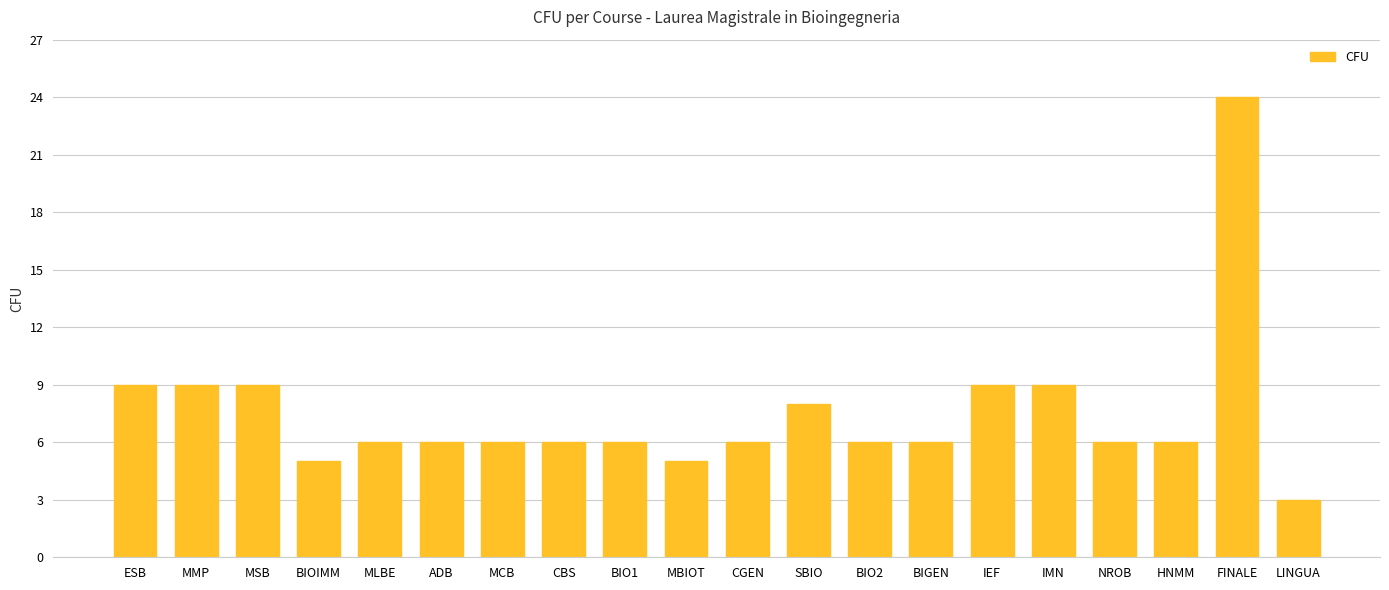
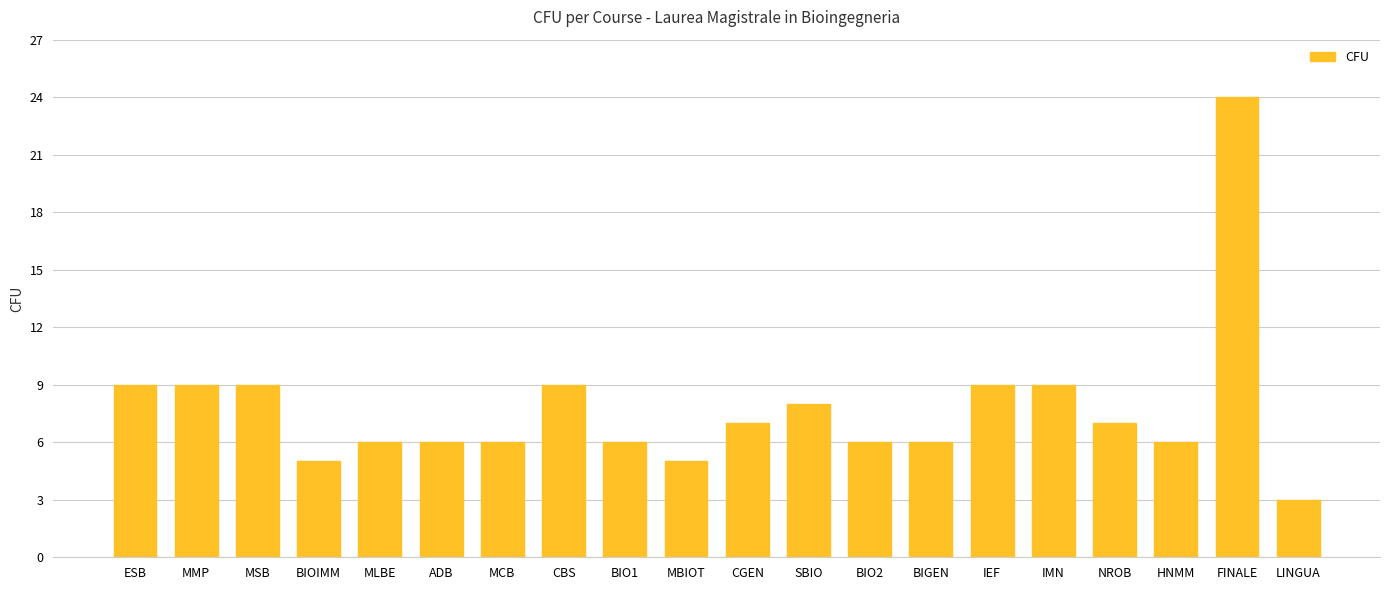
  {
    "ESB": 9,
    "MMP": 9,
    "MSB": 9,
    "BIOIMM": 5,
    "MLBE": 6,
    "ADB": 6,
    "MCB": 6,
-   "CBS": 6,
+   "CBS": 9,
    "BIO1": 6,
    "MBIOT": 5,
-   "CGEN": 6,
+   "CGEN": 7,
    "SBIO": 8,
    "BIO2": 6,
    "BIGEN": 6,
    "IEF": 9,
    "IMN": 9,
-   "NROB": 6,
+   "NROB": 7,
    "HNMM": 6,
    "FINALE": 24,
    "LINGUA": 3
  }
